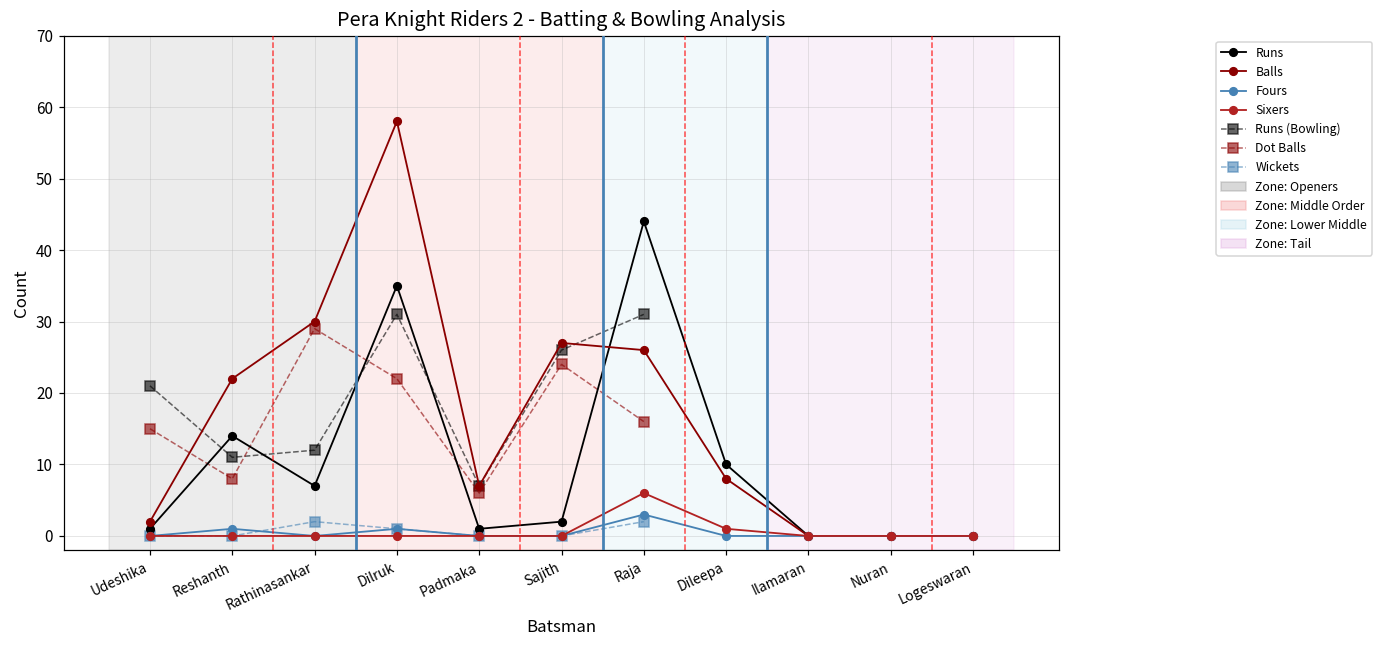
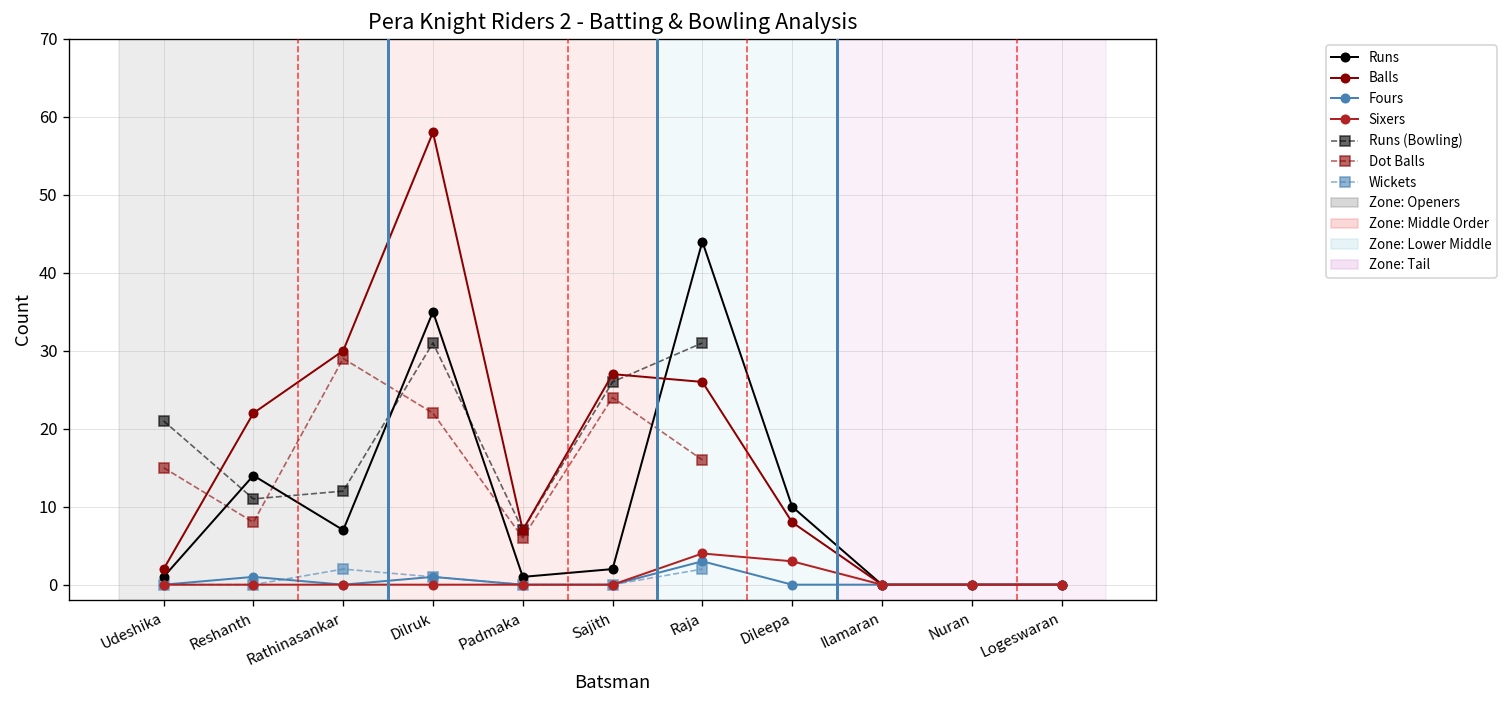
  {
    "Sixers": {
      "Dilruk": 0,
-     "Raja": 6,
-     "Dileepa": 1
+     "Raja": 4,
+     "Dileepa": 3
    }
  }
